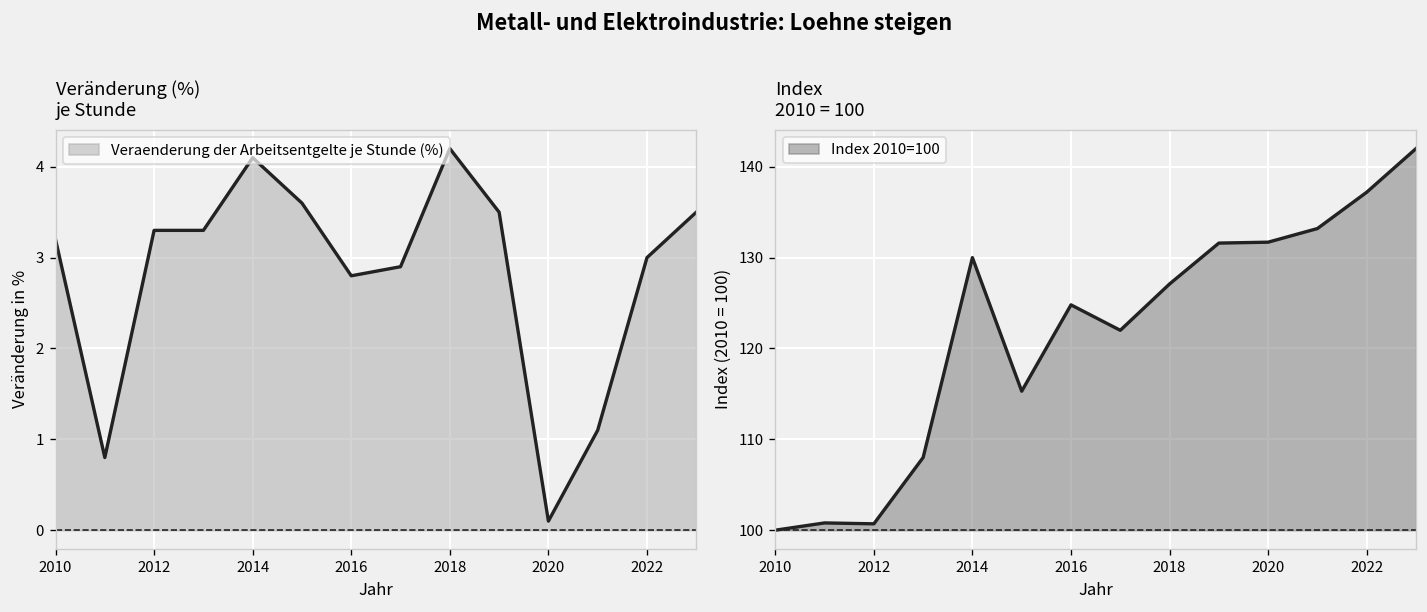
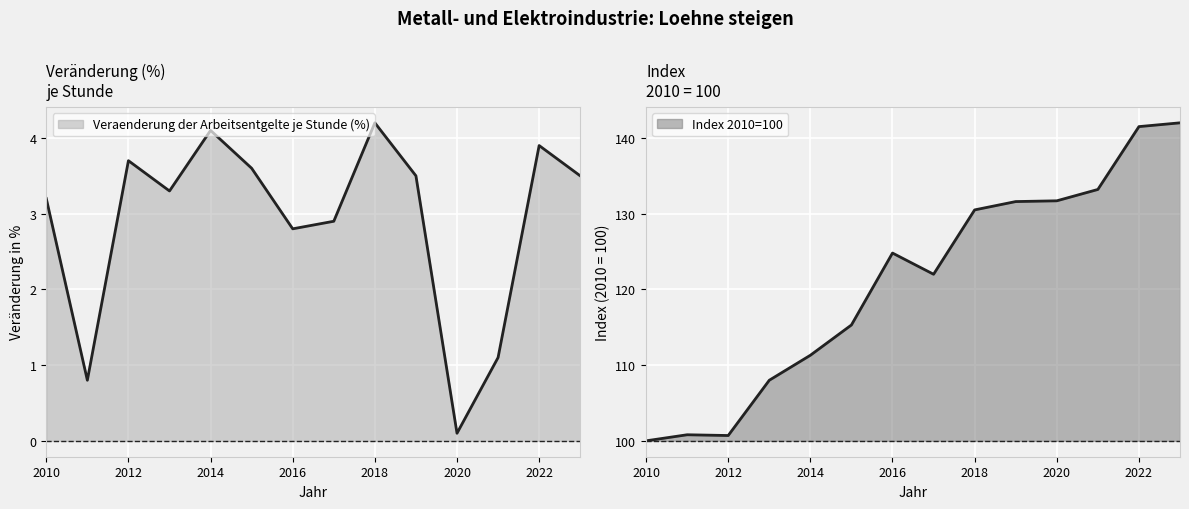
  {
    "Veränderung (%) je Stunde": {
      "2010": 3.2,
-     "2012": 3.3,
+     "2012": 3.7,
      "2016": 2.8,
      "2018": 4.2,
      "2020": 0.1,
-     "2022": 3.0
+     "2022": 3.9
    },
    "Index 2010 = 100": {
      "2010": 100,
      "2012": 101,
-     "2014": 130,
+     "2014": 111,
      "2016": 125,
-     "2018": 127,
+     "2018": 131,
      "2020": 132,
-     "2022": 137
+     "2022": 142
    }
  }
